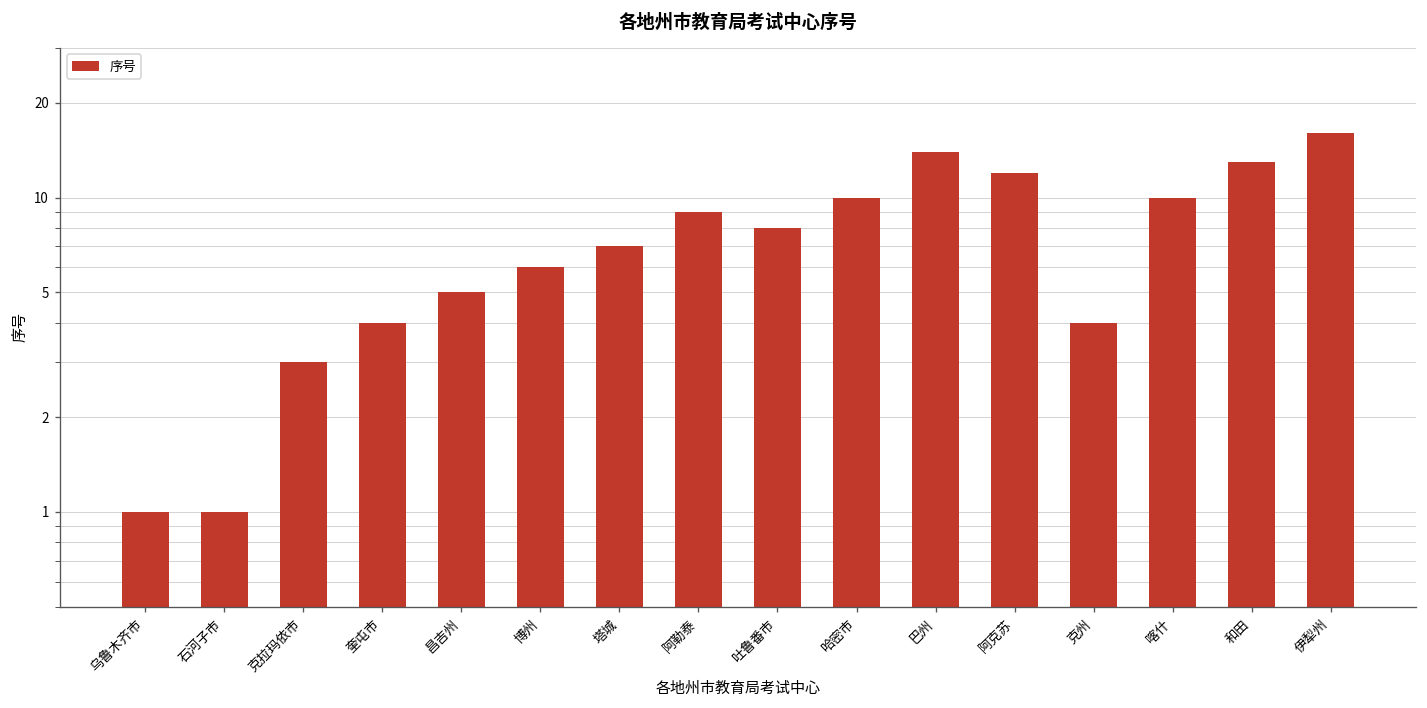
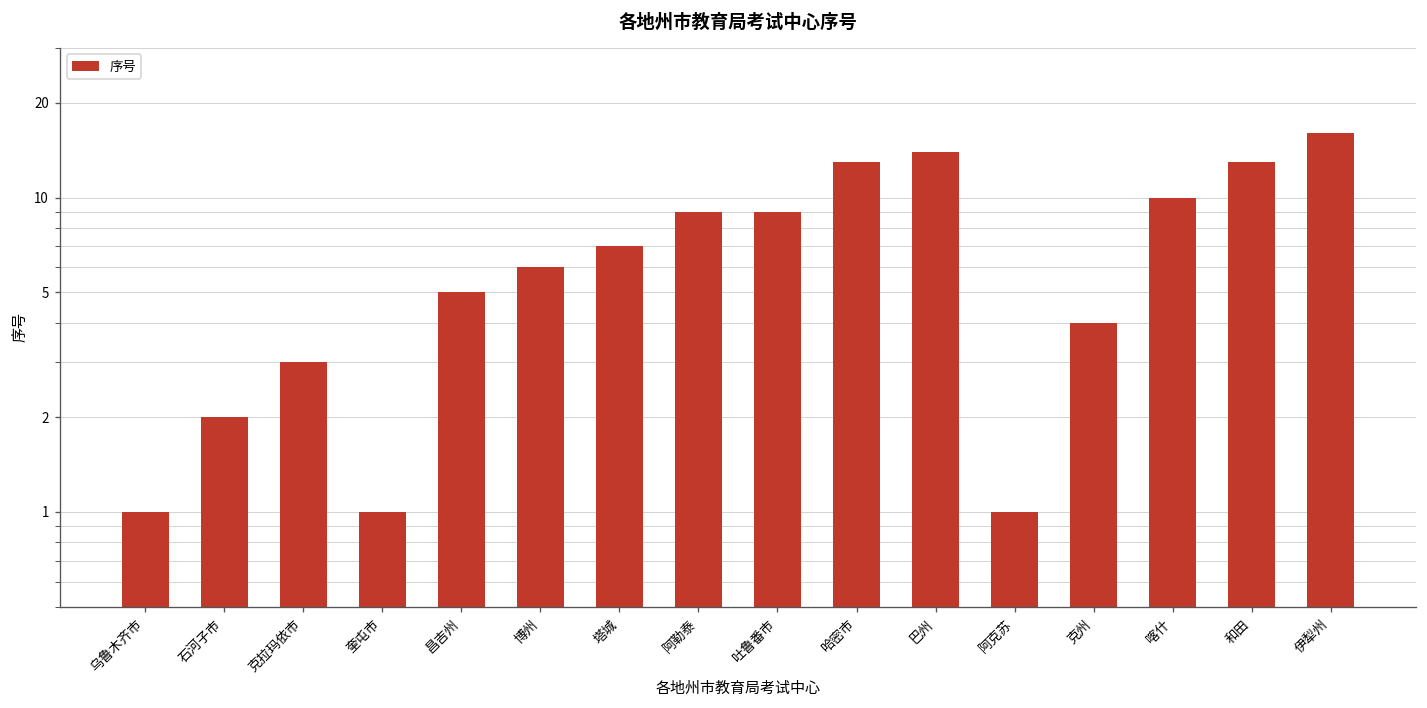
  {
    "乌鲁木齐市": 1,
-   "石河子市": 1,
+   "石河子市": 2,
    "克拉玛依市": 3,
-   "奎屯市": 4,
+   "奎屯市": 1,
    "昌吉州": 5,
    "博州": 6,
    "塔城": 7,
    "阿勒泰": 9,
-   "吐鲁番市": 8,
-   "哈密市": 10,
+   "吐鲁番市": 9,
+   "哈密市": 13,
    "巴州": 14,
-   "阿克苏": 12,
+   "阿克苏": 1,
    "克州": 4,
    "喀什": 10,
    "和田": 13,
    "伊犁州": 16
  }
